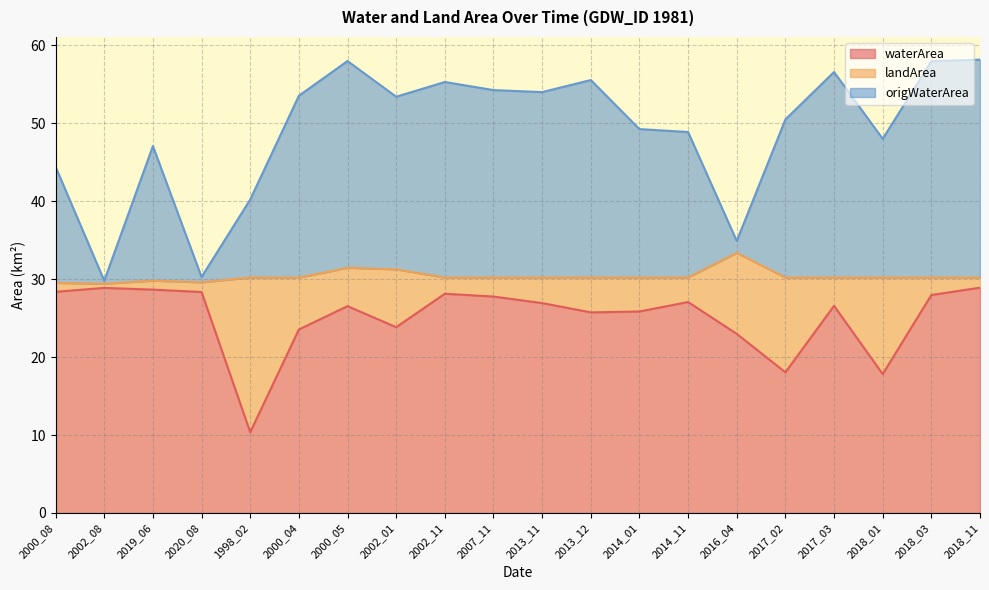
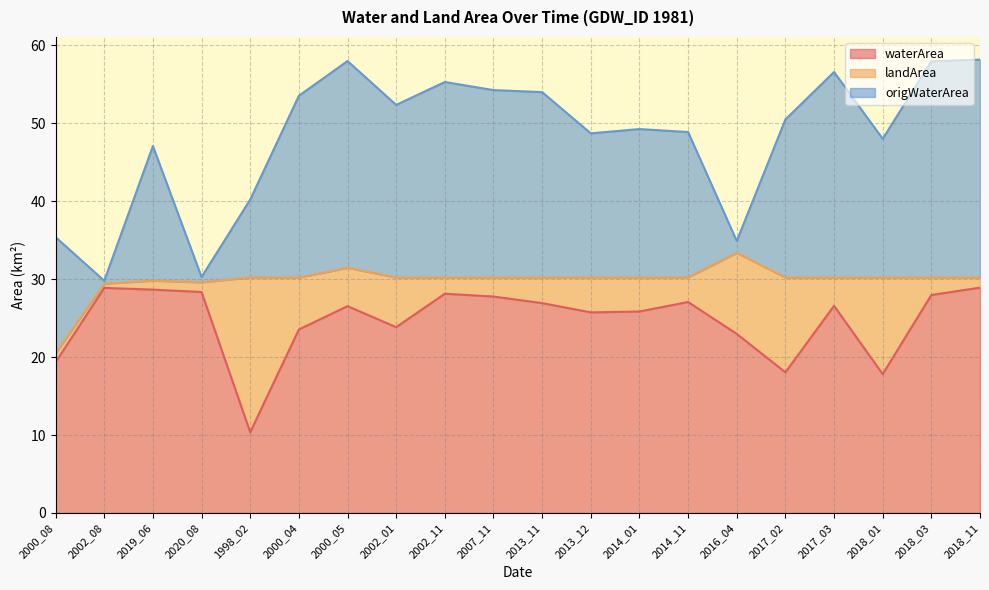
  {
    "waterArea": {
-     "2000_08": 28,
+     "2000_08": 19,
      "2002_08": 29,
      "2019_06": 29,
      "2020_08": 28,
      "1998_02": 10,
      "2000_04": 24,
      "2000_05": 27,
      "2002_01": 24,
      "2002_11": 28,
      "2007_11": 28,
      "2013_11": 27,
      "2013_12": 26,
      "2014_01": 26,
      "2014_11": 27,
      "2016_04": 23,
      "2017_02": 18,
      "2017_03": 27,
      "2018_01": 18,
      "2018_03": 28,
      "2018_11": 29
    },
    "landArea": {
      "2000_08": 1,
      "2002_08": 1,
      "2019_06": 1,
      "2020_08": 1,
      "1998_02": 20,
      "2000_04": 7,
      "2000_05": 5,
-     "2002_01": 7,
+     "2002_01": 6,
      "2002_11": 2,
      "2007_11": 2,
      "2013_11": 3,
      "2013_12": 4,
      "2014_01": 4,
      "2014_11": 3,
      "2016_04": 10,
      "2017_02": 12,
      "2017_03": 4,
      "2018_01": 12,
      "2018_03": 2,
      "2018_11": 1
    },
    "origWaterArea": {
      "2000_08": 15,
      "2002_08": 0,
      "2019_06": 17,
      "2020_08": 1,
      "1998_02": 10,
      "2000_04": 23,
      "2000_05": 27,
      "2002_01": 22,
      "2002_11": 25,
      "2007_11": 24,
      "2013_11": 24,
-     "2013_12": 25,
+     "2013_12": 18,
      "2014_01": 19,
      "2014_11": 19,
      "2016_04": 2,
      "2017_02": 20,
      "2017_03": 26,
      "2018_01": 18,
      "2018_11": 28
    }
  }
